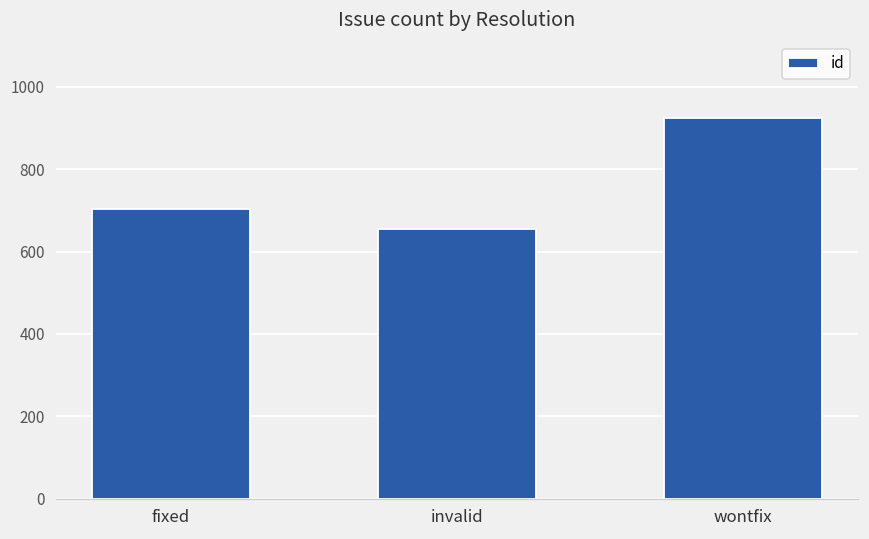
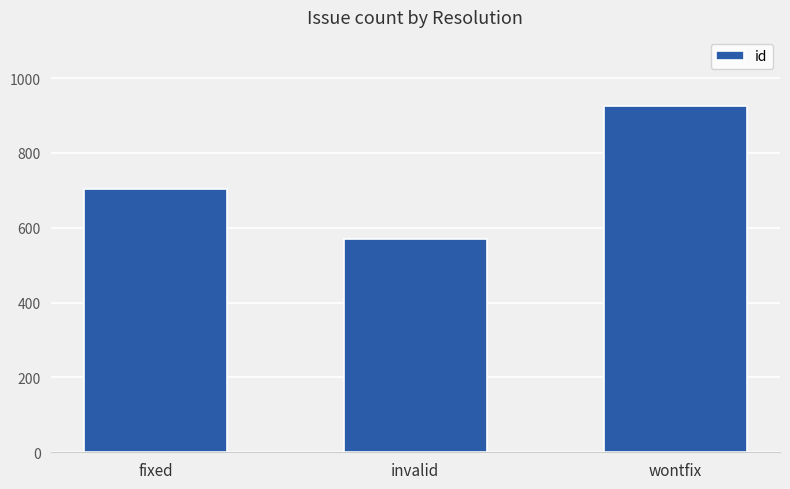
  {
    "fixed": 700,
-   "invalid": 660,
+   "invalid": 570,
    "wontfix": 930
  }
